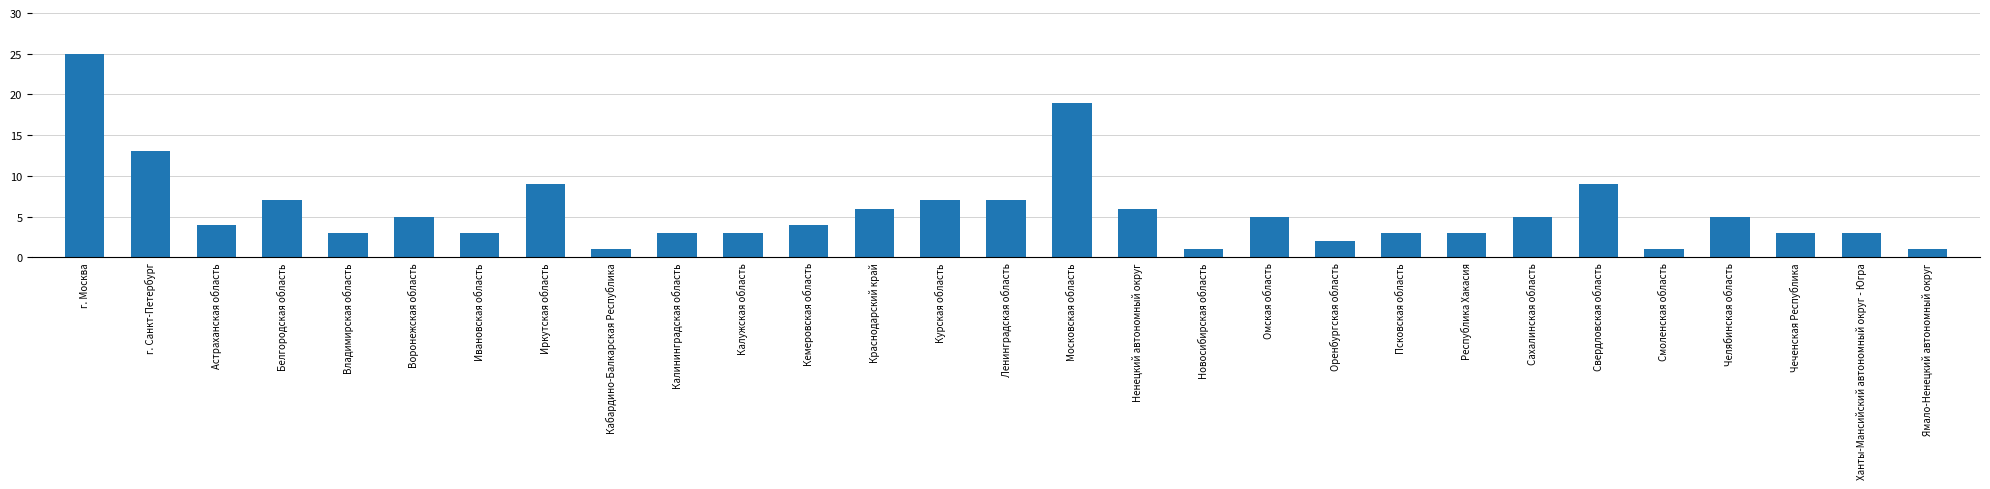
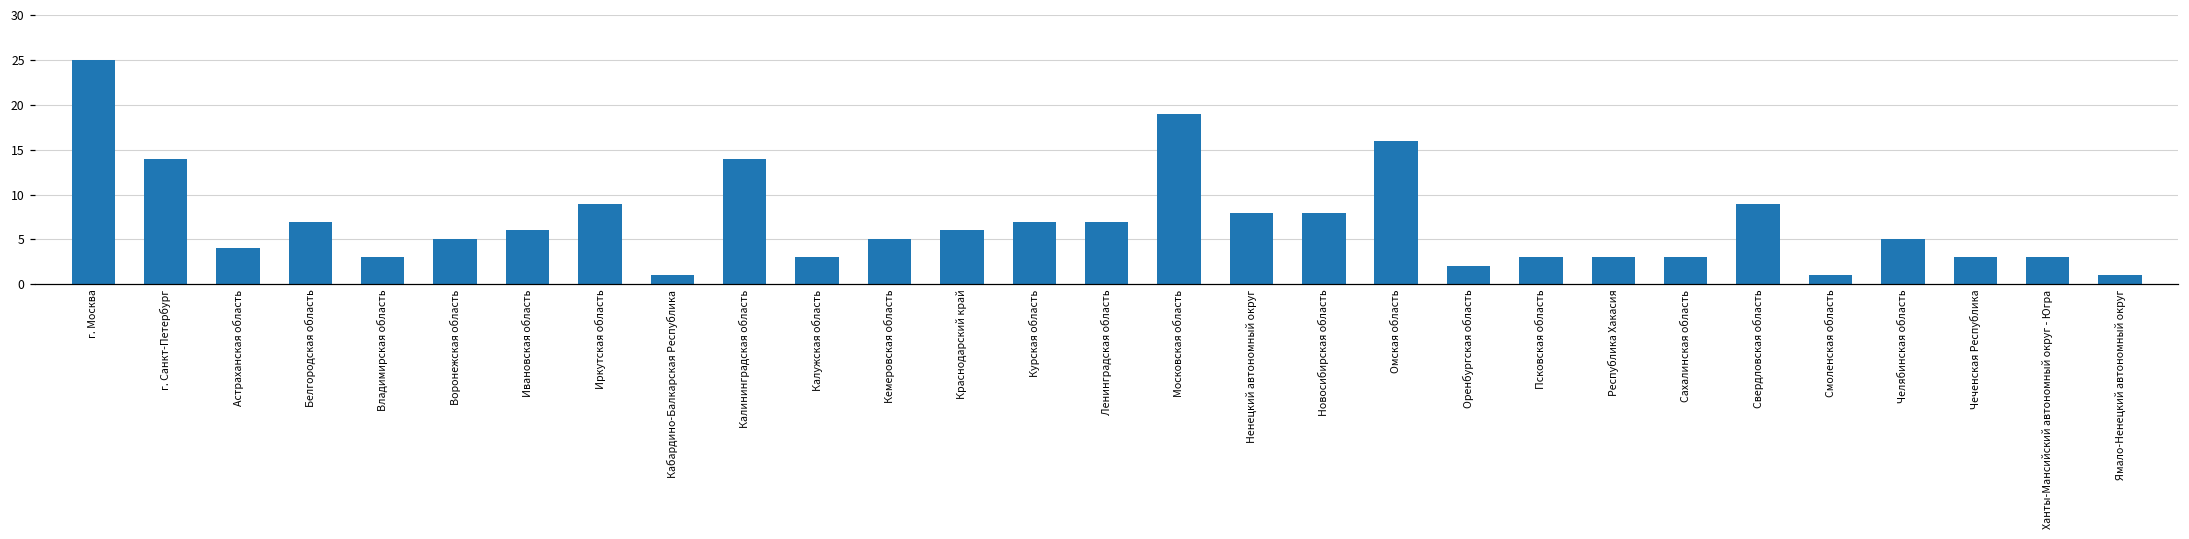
  {
    "г. Москва": 25,
-   "г. Санкт-Петербург": 13,
+   "г. Санкт-Петербург": 14,
    "Астраханская область": 4,
    "Белгородская область": 7,
    "Владимирская область": 3,
    "Воронежская область": 5,
-   "Ивановская область": 3,
+   "Ивановская область": 6,
    "Иркутская область": 9,
    "Кабардино-Балкарская Республика": 1,
-   "Калининградская область": 3,
+   "Калининградская область": 14,
    "Калужская область": 3,
-   "Кемеровская область": 4,
+   "Кемеровская область": 5,
    "Краснодарский край": 6,
    "Курская область": 7,
    "Ленинградская область": 7,
    "Московская область": 19,
-   "Ненецкий автономный округ": 6,
-   "Новосибирская область": 1,
-   "Омская область": 5,
+   "Ненецкий автономный округ": 8,
+   "Новосибирская область": 8,
+   "Омская область": 16,
    "Оренбургская область": 2,
    "Псковская область": 3,
    "Республика Хакасия": 3,
-   "Сахалинская область": 5,
+   "Сахалинская область": 3,
    "Свердловская область": 9,
    "Смоленская область": 1,
    "Челябинская область": 5,
    "Чеченская Республика": 3,
    "Ханты-Мансийский автономный округ - Югра": 3,
    "Ямало-Ненецкий автономный округ": 1
  }
